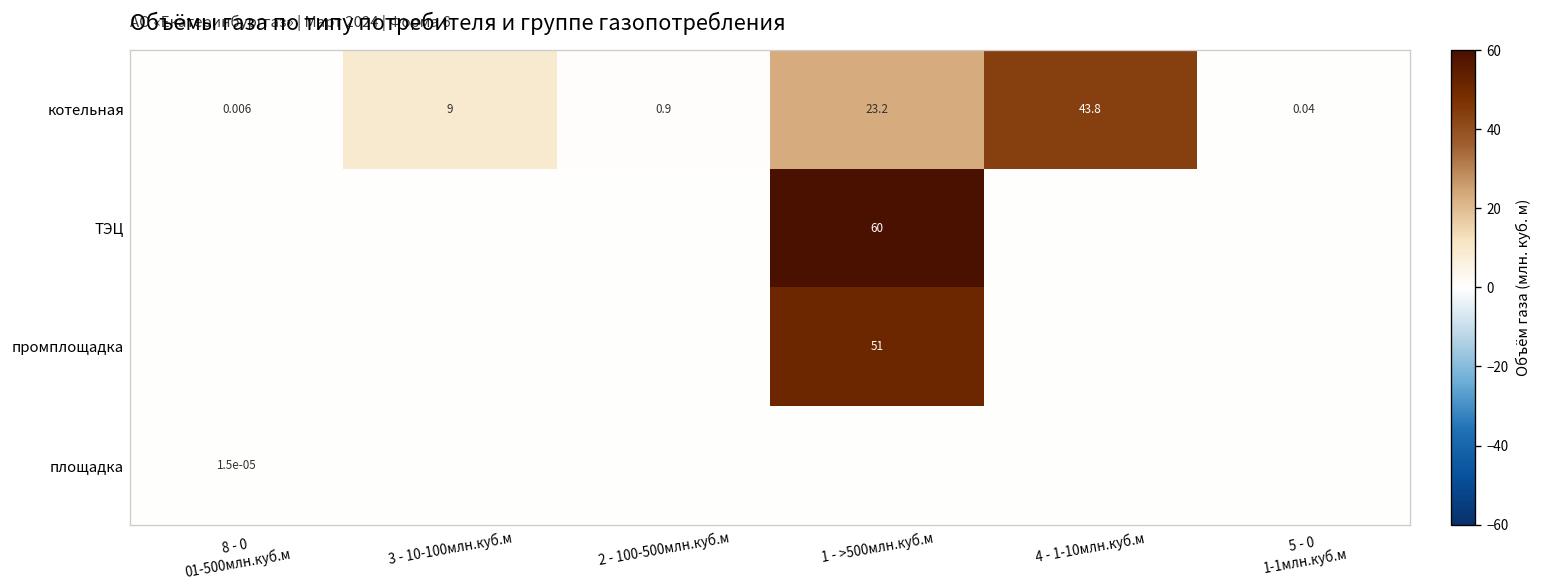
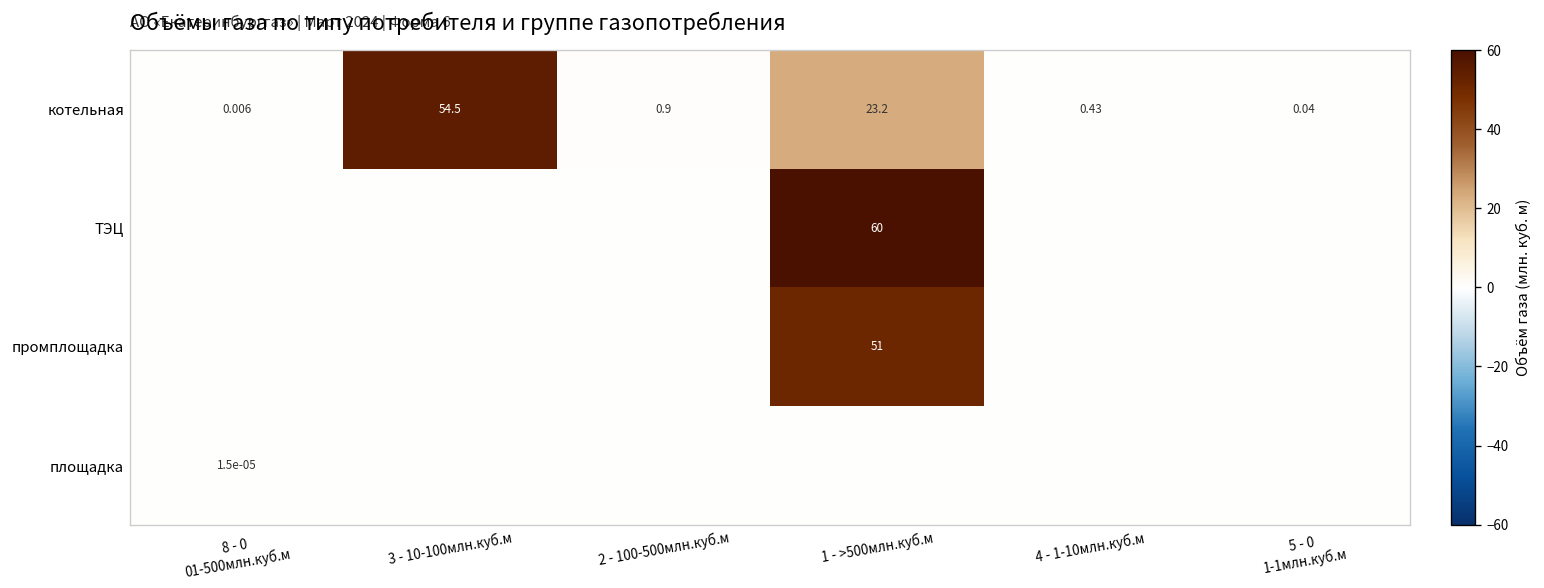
  {
    "котельная": {
      "8 - 0 01-500млн.куб.м": "0.006",
-     "3 - 10-100млн.куб.м": "9",
+     "3 - 10-100млн.куб.м": "54.5",
      "2 - 100-500млн.куб.м": "0.9",
      "1 - >500млн.куб.м": "23.2",
-     "4 - 1-10млн.куб.м": "43.8",
+     "4 - 1-10млн.куб.м": "0.43",
      "5 - 0 1-1млн.куб.м": "0.04"
    },
    "ТЭЦ": {
      "1 - >500млн.куб.м": "60"
    },
    "промплощадка": {
      "1 - >500млн.куб.м": "51"
    },
    "площадка": {
      "8 - 0 01-500млн.куб.м": "1.5e-05"
    }
  }
